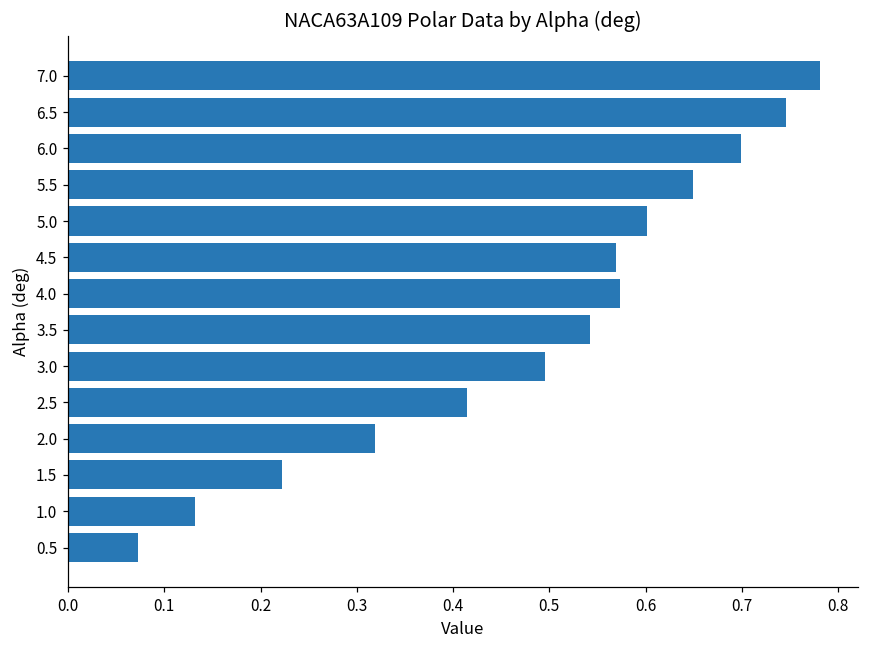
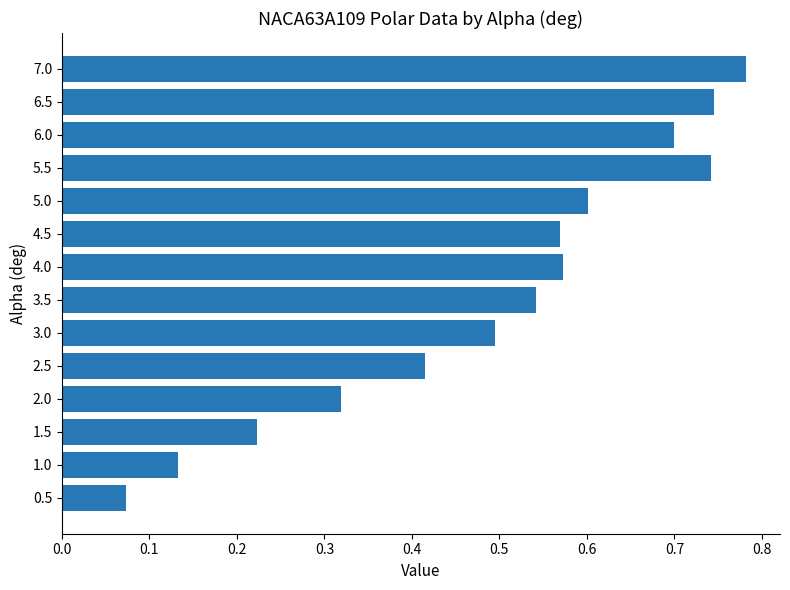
  {
    "7.0": 0.78,
    "6.5": 0.75,
    "6.0": 0.70,
-   "5.5": 0.65,
+   "5.5": 0.74,
    "5.0": 0.60,
    "4.5": 0.57,
    "4.0": 0.57,
    "3.5": 0.54,
    "3.0": 0.50,
    "2.5": 0.41,
    "2.0": 0.32,
    "1.5": 0.22,
    "1.0": 0.13,
    "0.5": 0.07
  }
